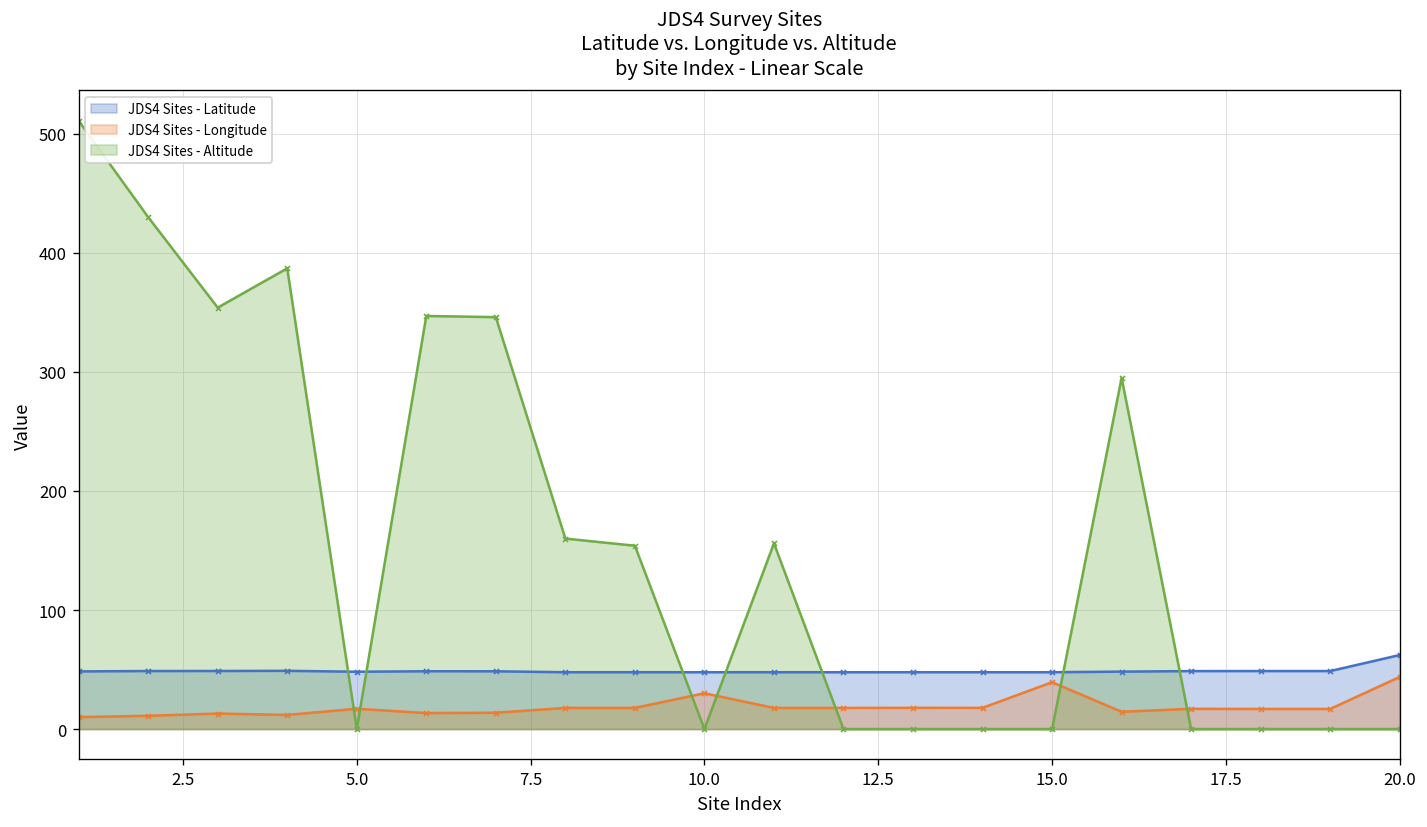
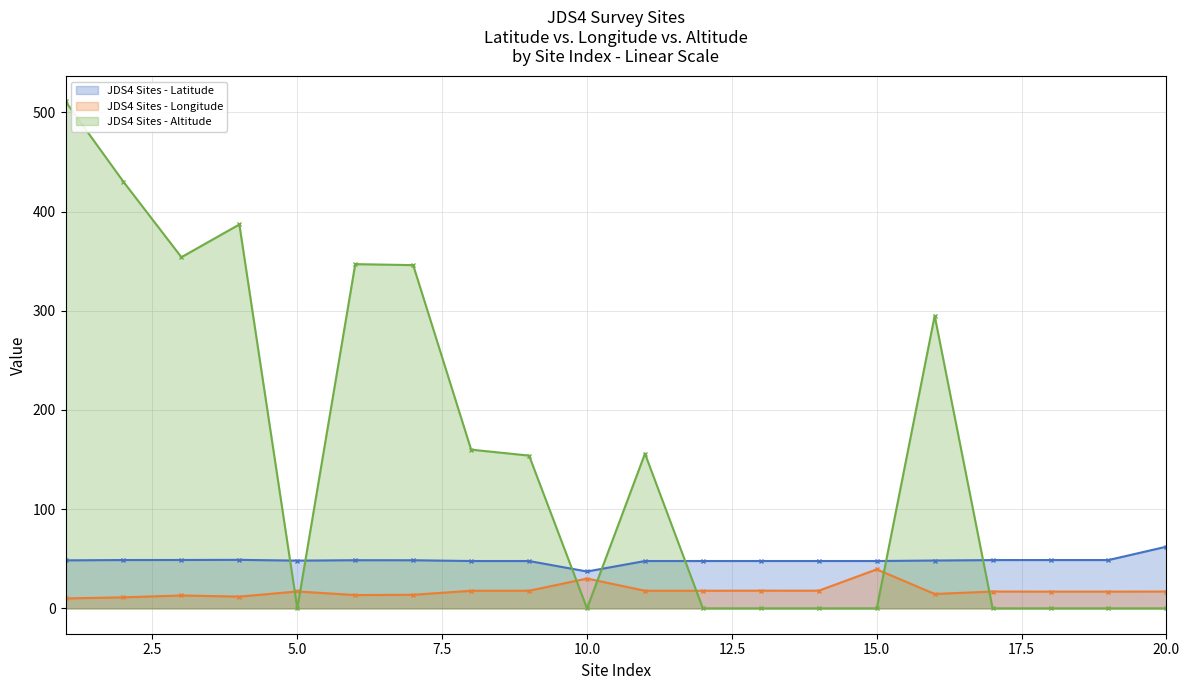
  {
    "JDS4 Sites - Latitude": {
      "5.0": 50,
-     "10.0": 50,
+     "10.0": 40,
      "15.0": 50,
      "20.0": 60
    },
    "JDS4 Sites - Longitude": {
      "5.0": 20,
      "10.0": 30,
      "15.0": 40,
-     "20.0": 40
+     "20.0": 20
    },
    "JDS4 Sites - Altitude": {
      "5.0": 0,
      "10.0": 0,
      "15.0": 0,
      "20.0": 0
    }
  }
